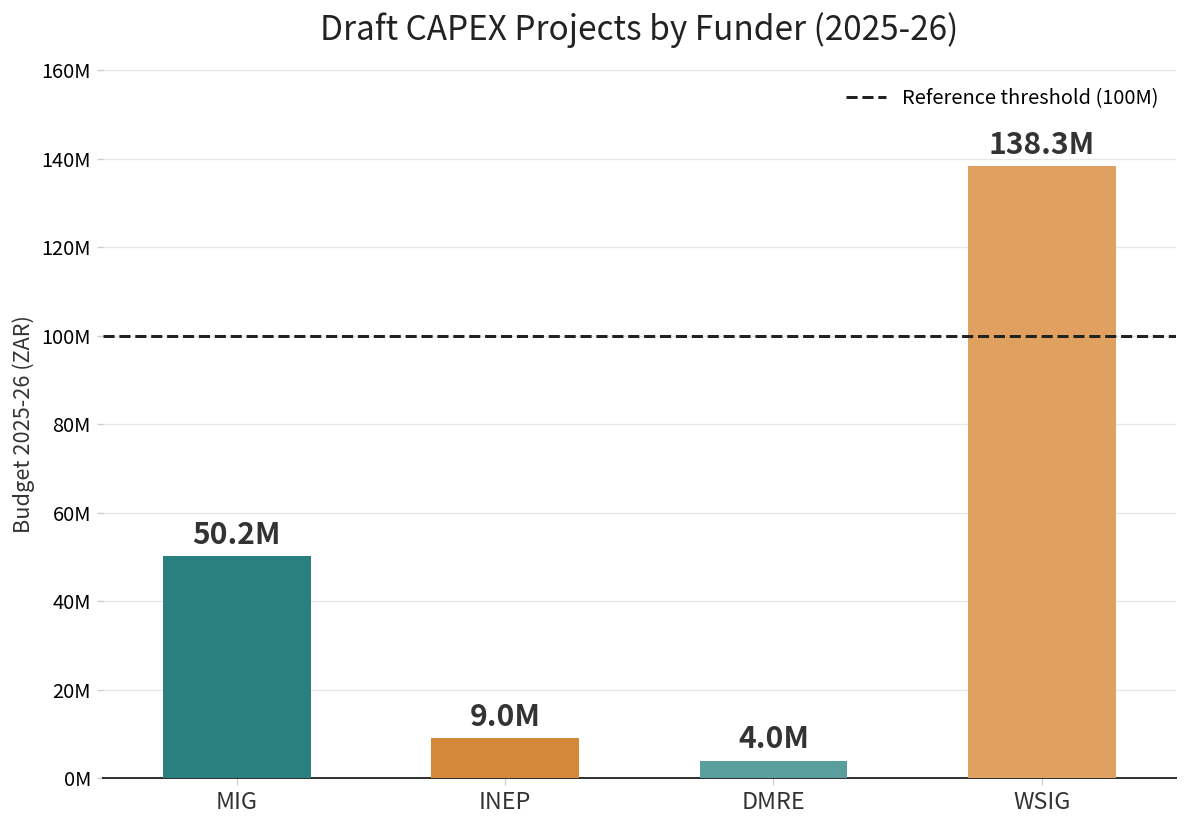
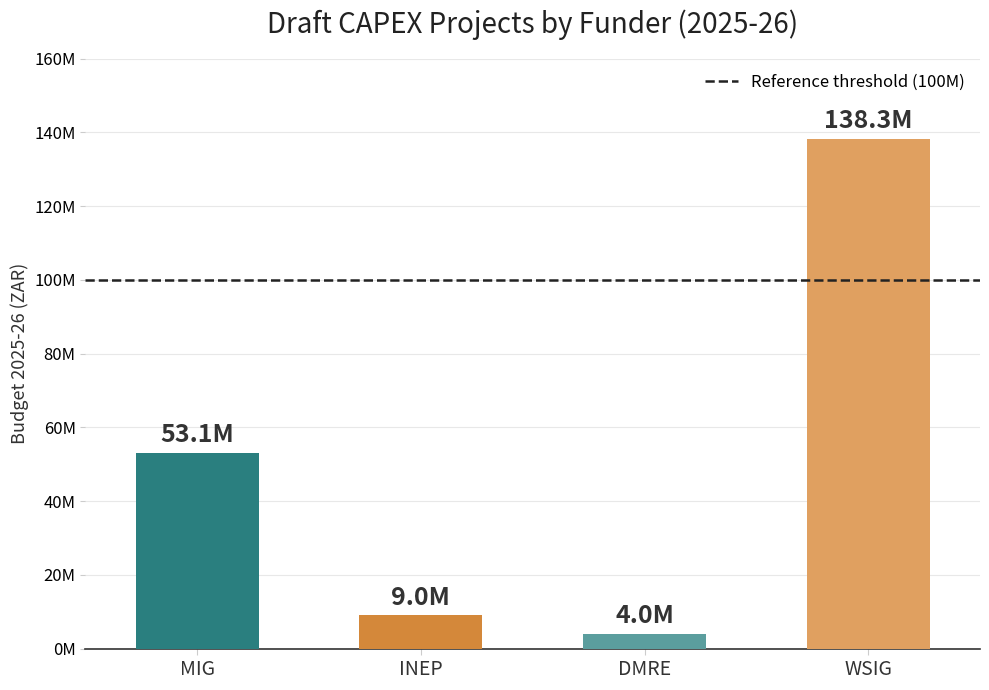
  {
-   "MIG": "50.2M",
+   "MIG": "53.1M",
    "INEP": "9.0M",
    "DMRE": "4.0M",
    "WSIG": "138.3M"
  }
